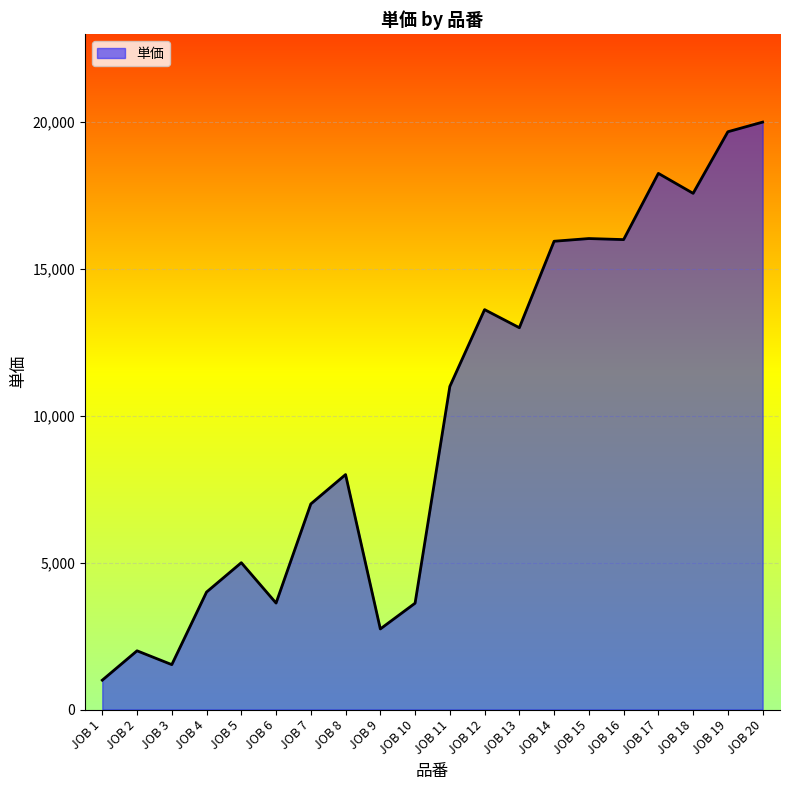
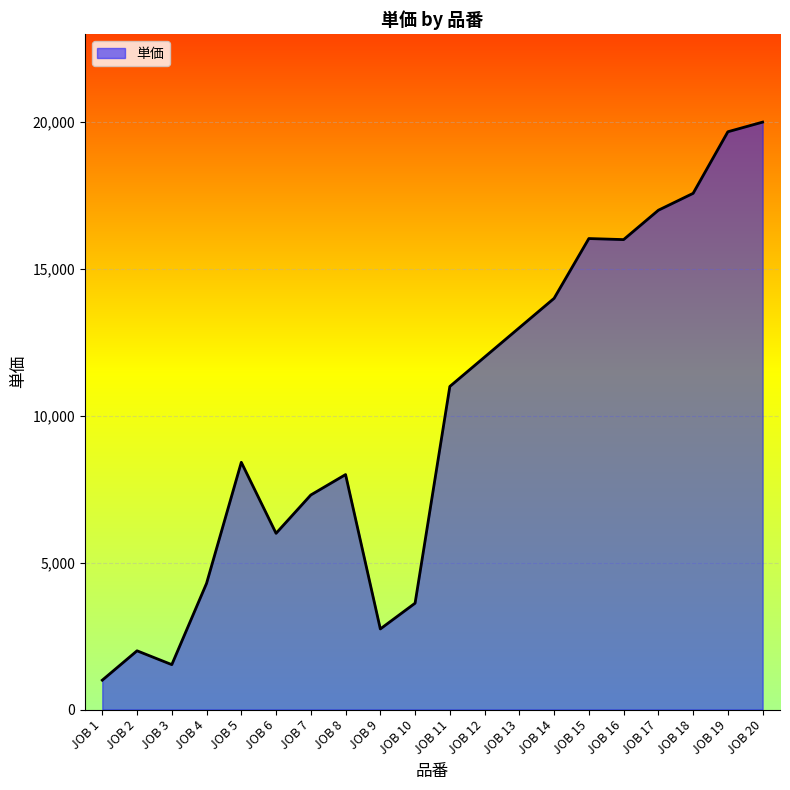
  {
    "JOB 1": "1,000",
    "JOB 2": "2,000",
    "JOB 3": "1,500",
-   "JOB 4": "4,000",
-   "JOB 5": "5,000",
-   "JOB 6": "3,600",
-   "JOB 7": "7,000",
+   "JOB 4": "4,300",
+   "JOB 5": "8,400",
+   "JOB 6": "6,000",
+   "JOB 7": "7,300",
    "JOB 8": "8,000",
    "JOB 9": "2,700",
    "JOB 10": "3,600",
    "JOB 11": "11,000",
-   "JOB 12": "13,600",
+   "JOB 12": "12,000",
    "JOB 13": "13,000",
-   "JOB 14": "15,900",
+   "JOB 14": "14,000",
    "JOB 15": "16,000",
    "JOB 16": "16,000",
-   "JOB 17": "18,300",
+   "JOB 17": "17,000",
    "JOB 18": "17,600",
    "JOB 19": "19,700",
    "JOB 20": "20,000"
  }
